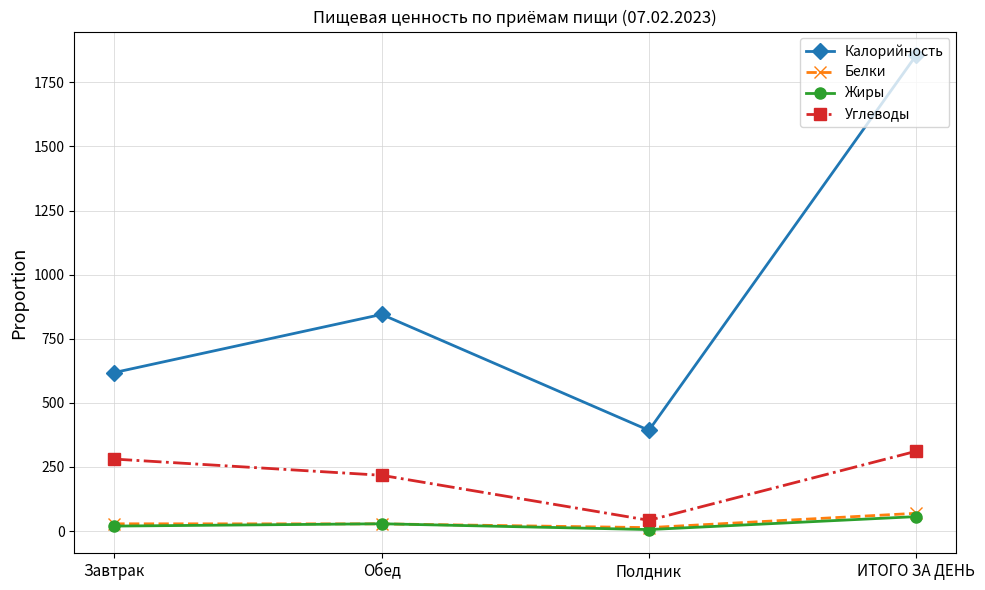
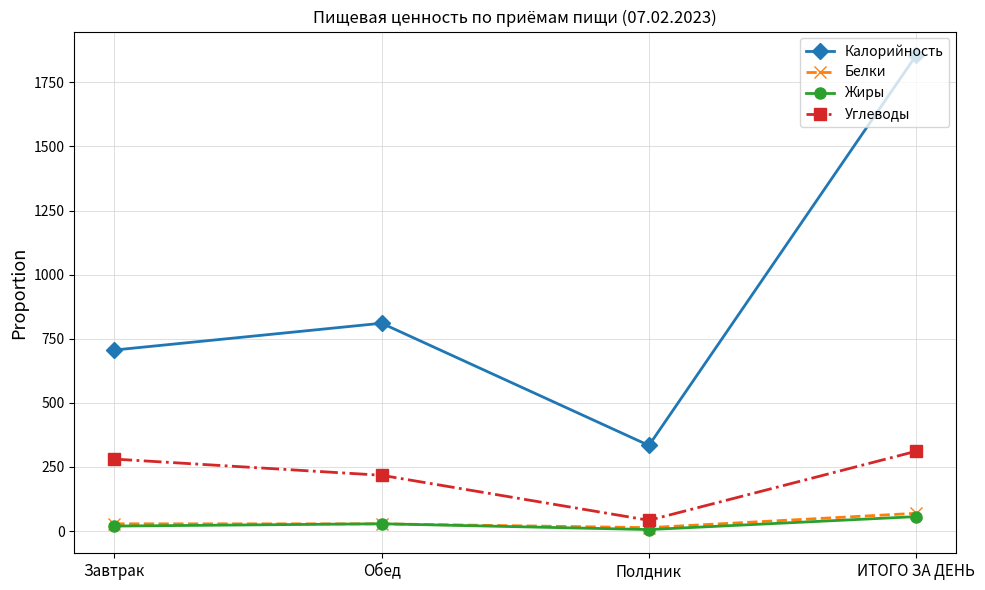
  {
    "Калорийность": {
-     "Завтрак": 620,
-     "Обед": 840,
-     "Полдник": 390
+     "Завтрак": 710,
+     "Обед": 810,
+     "Полдник": 330
    },
    "Белки": {
      "ИТОГО ЗА ДЕНЬ": 70
    },
    "Жиры": {
      "ИТОГО ЗА ДЕНЬ": 60
    },
    "Углеводы": {
      "Завтрак": 280,
      "Обед": 220,
      "Полдник": 40,
      "ИТОГО ЗА ДЕНЬ": 310
    }
  }
